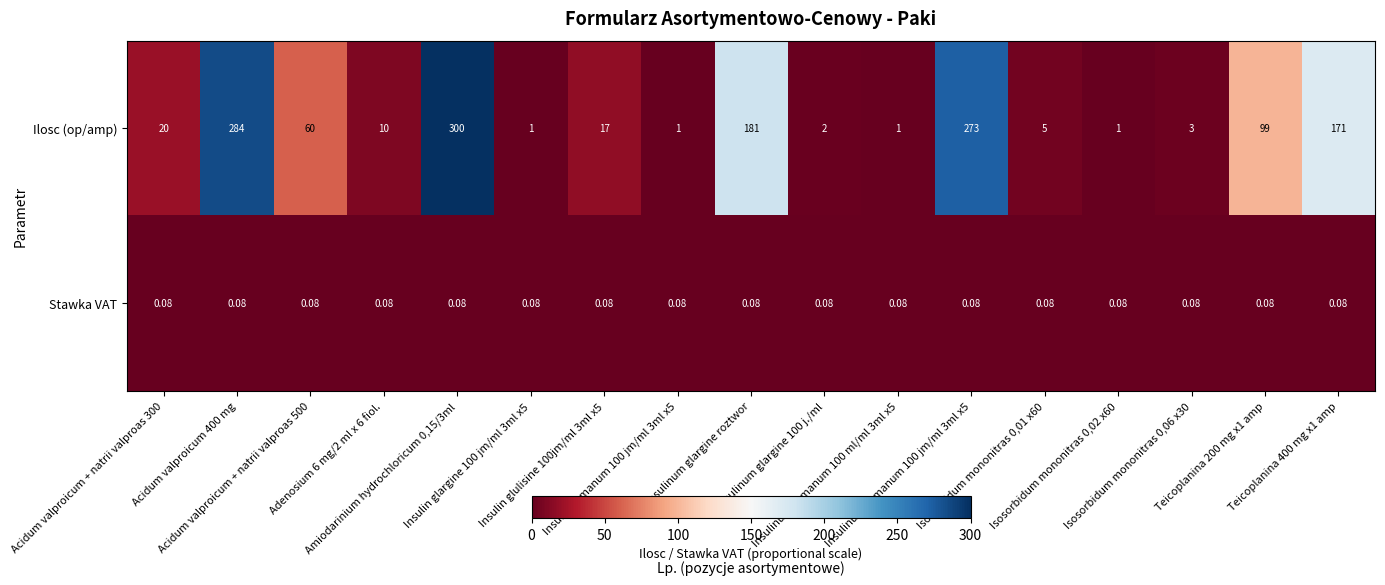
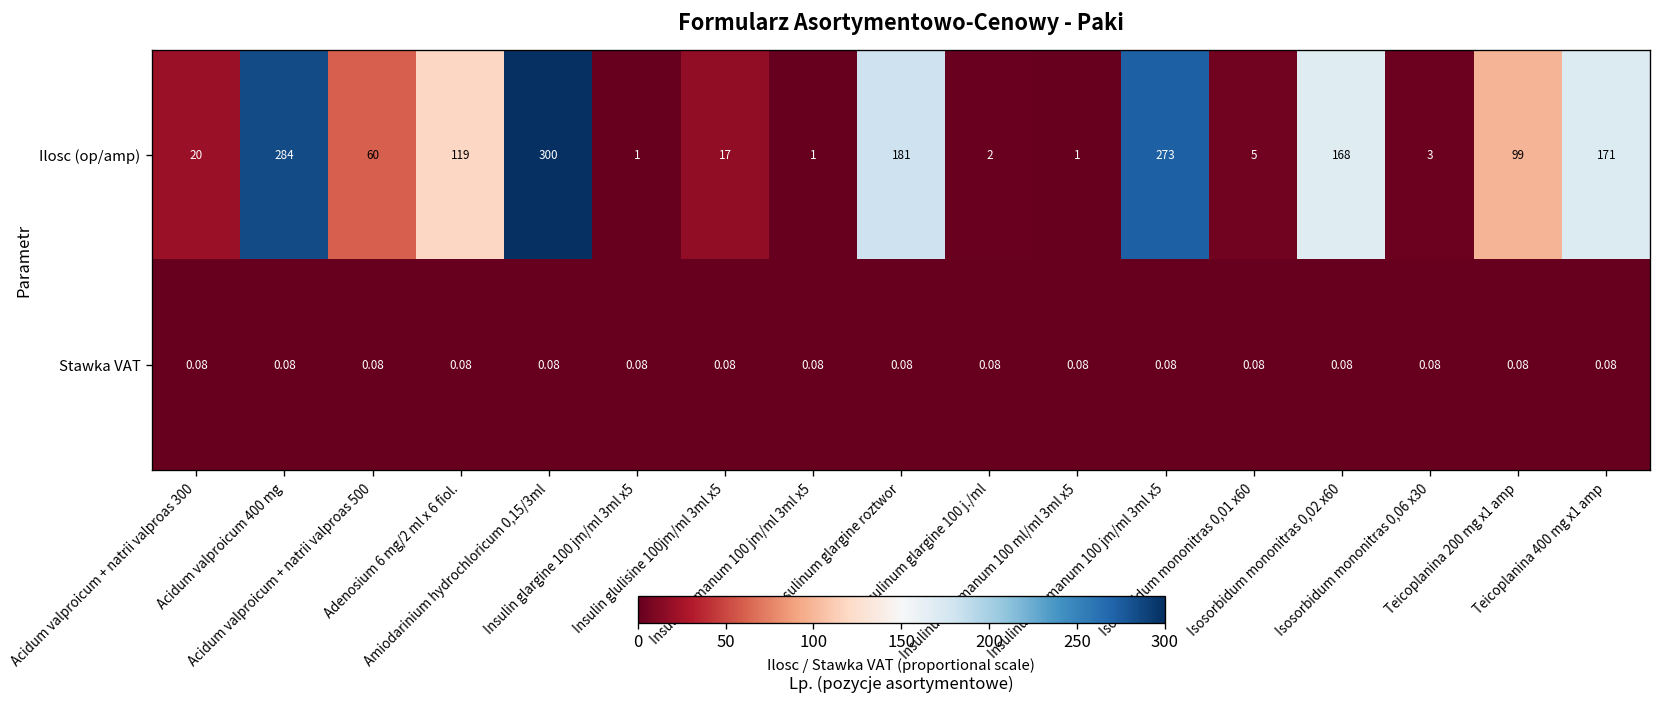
  {
    "Ilosc (op/amp)": {
      "Acidum valproicum + natrii valproas 300": 20,
      "Acidum valproicum 400 mg": 284,
      "Acidum valproicum + natrii valproas 500": 60,
-     "Adenosium 6 mg/2 ml x 6 fiol.": 10,
+     "Adenosium 6 mg/2 ml x 6 fiol.": 119,
      "Amiodarinium hydrochloricum 0,15/3ml": 300,
      "Insulin glargine 100 jm/ml 3ml x5": 1,
      "Insulin glulisine 100jm/ml 3ml x5": 17,
      "Insulin humanum 100 jm/ml 3ml x5": 1,
      "Insulinum glargine roztwor": 181,
      "Insulinum glargine 100 j./ml": 2,
      "Insulinum humanum 100 ml/ml 3ml x5": 1,
      "Insulinum humanum 100 jm/ml 3ml x5": 273,
      "Isosorbidum mononitras 0,01 x60": 5,
-     "Isosorbidum mononitras 0,02 x60": 1,
+     "Isosorbidum mononitras 0,02 x60": 168,
      "Isosorbidum mononitras 0,06 x30": 3,
      "Teicoplanina 200 mg x1 amp": 99,
      "Teicoplanina 400 mg x1 amp": 171
    },
    "Stawka VAT": {
      "Acidum valproicum + natrii valproas 300": 0.08,
      "Acidum valproicum 400 mg": 0.08,
      "Acidum valproicum + natrii valproas 500": 0.08,
      "Adenosium 6 mg/2 ml x 6 fiol.": 0.08,
      "Amiodarinium hydrochloricum 0,15/3ml": 0.08,
      "Insulin glargine 100 jm/ml 3ml x5": 0.08,
      "Insulin glulisine 100jm/ml 3ml x5": 0.08,
      "Insulin humanum 100 jm/ml 3ml x5": 0.08,
      "Insulinum glargine roztwor": 0.08,
      "Insulinum glargine 100 j./ml": 0.08,
      "Insulinum humanum 100 ml/ml 3ml x5": 0.08,
      "Insulinum humanum 100 jm/ml 3ml x5": 0.08,
      "Isosorbidum mononitras 0,01 x60": 0.08,
      "Isosorbidum mononitras 0,02 x60": 0.08,
      "Isosorbidum mononitras 0,06 x30": 0.08,
      "Teicoplanina 200 mg x1 amp": 0.08,
      "Teicoplanina 400 mg x1 amp": 0.08
    }
  }
